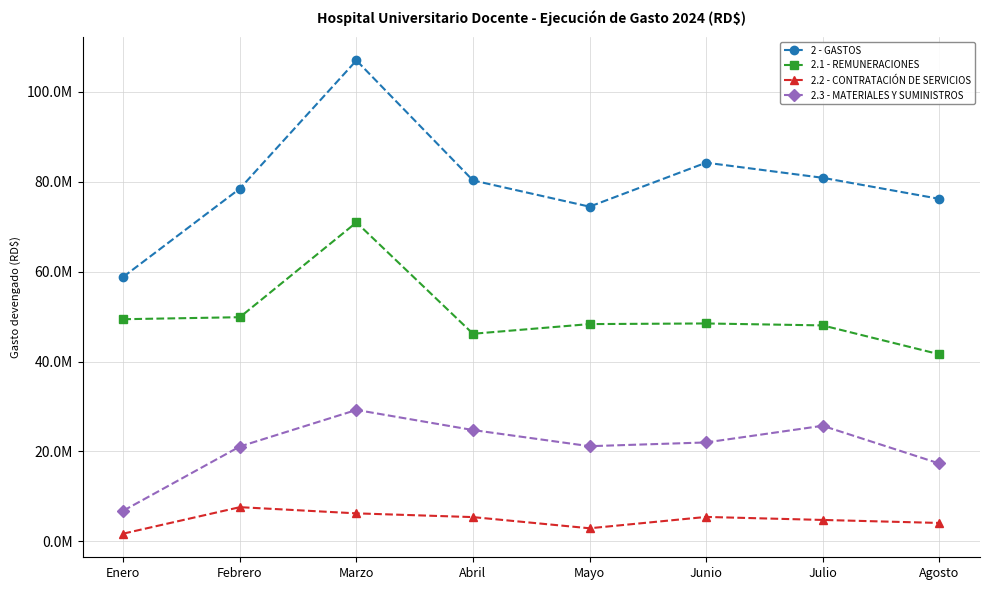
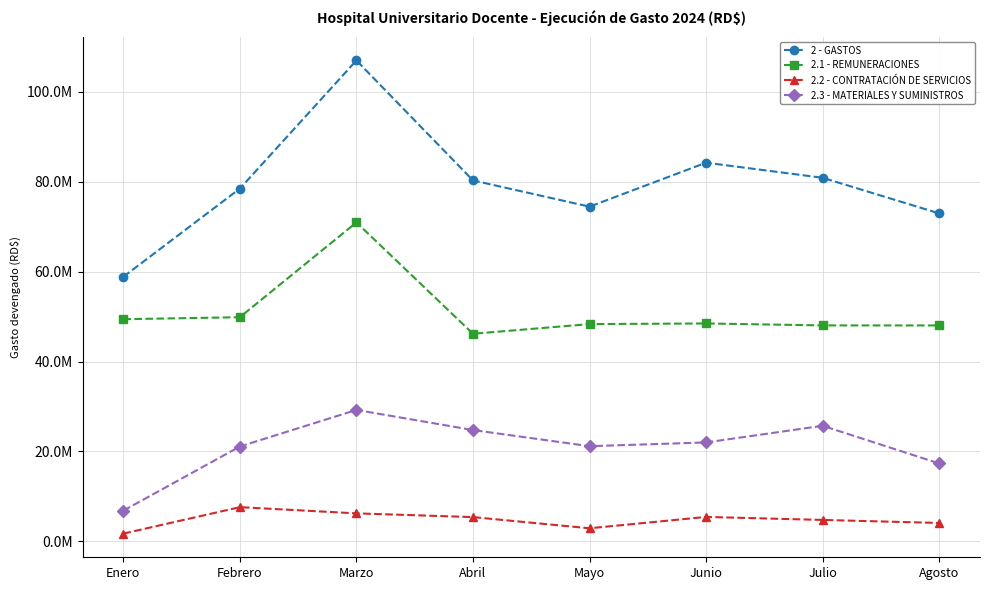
  {
    "2 - GASTOS": {
      "Enero": 59000000,
      "Febrero": 78000000,
      "Marzo": 107000000,
      "Abril": 80000000,
      "Mayo": 74000000,
      "Junio": 84000000,
      "Julio": 81000000,
-     "Agosto": 76000000
+     "Agosto": 73000000
    },
    "2.1 - REMUNERACIONES": {
      "Enero": 49000000,
      "Febrero": 50000000,
      "Marzo": 71000000,
      "Abril": 46000000,
      "Mayo": 48000000,
      "Junio": 48000000,
      "Julio": 48000000,
-     "Agosto": 42000000
+     "Agosto": 48000000
    },
    "2.2 - CONTRATACIÓN DE SERVICIOS": {
      "Enero": 2000000,
      "Febrero": 8000000,
      "Marzo": 6000000,
      "Abril": 5000000,
      "Mayo": 3000000,
      "Junio": 5000000,
      "Julio": 5000000,
      "Agosto": 4000000
    },
    "2.3 - MATERIALES Y SUMINISTROS": {
      "Enero": 7000000,
      "Febrero": 21000000,
      "Marzo": 29000000,
      "Abril": 25000000,
      "Mayo": 21000000,
      "Junio": 22000000,
      "Julio": 26000000,
      "Agosto": 17000000
    }
  }
